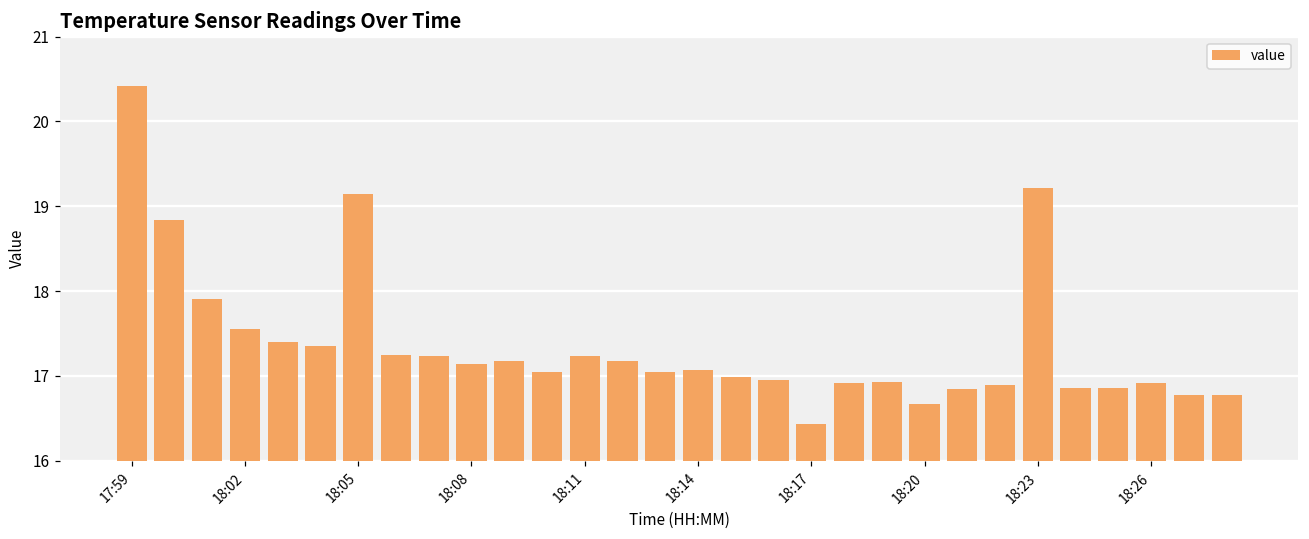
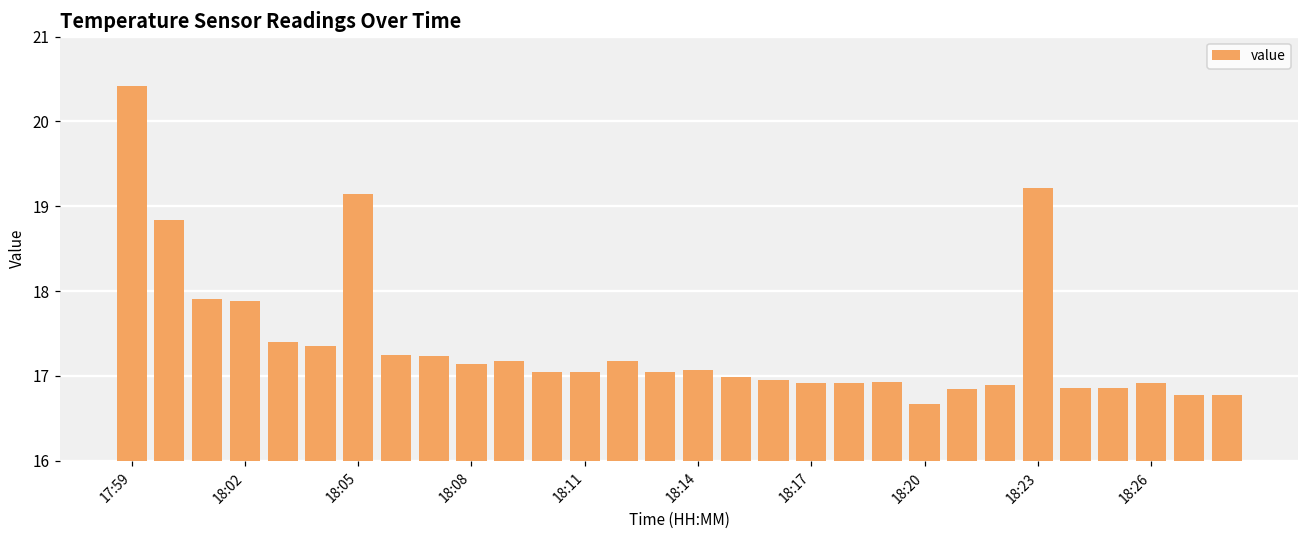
  {
    "17:59": 20.4,
-   "18:02": 17.6,
+   "18:02": 17.9,
    "18:05": 19.1,
    "18:08": 17.1,
-   "18:11": 17.2,
+   "18:11": 17.0,
    "18:14": 17.1,
-   "18:17": 16.4,
+   "18:17": 16.9,
    "18:20": 16.7,
    "18:23": 19.2,
    "18:26": 16.9
  }
